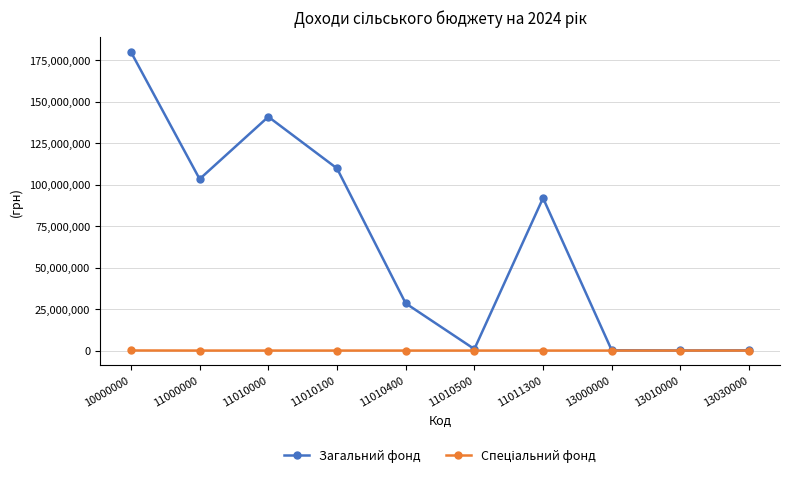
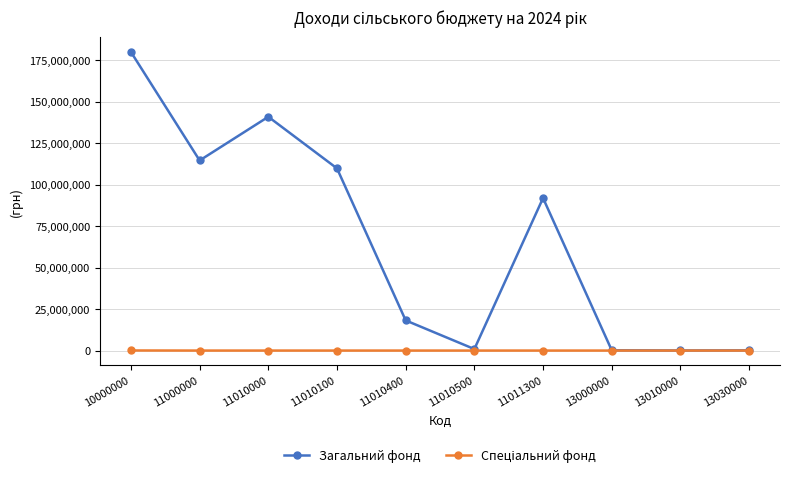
  {
    "Загальний фонд": {
      "10000000": "180,000,000",
-     "11000000": "103,000,000",
+     "11000000": "114,000,000",
      "11010000": "141,000,000",
      "11010100": "110,000,000",
-     "11010400": "28,000,000",
+     "11010400": "18,000,000",
      "11011300": "92,000,000"
    },
    "Спеціальний фонд": {
      "10000000": "0",
      "11000000": "0",
      "11010000": "0",
      "11010100": "0",
      "11010400": "0",
      "11011300": "0"
    }
  }
